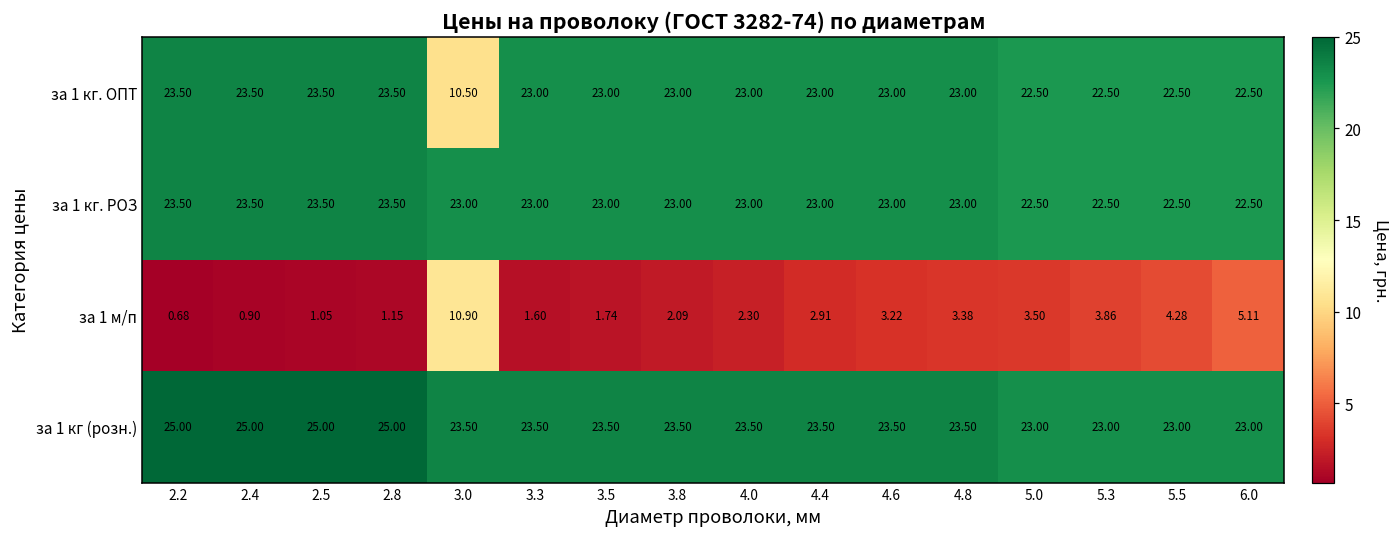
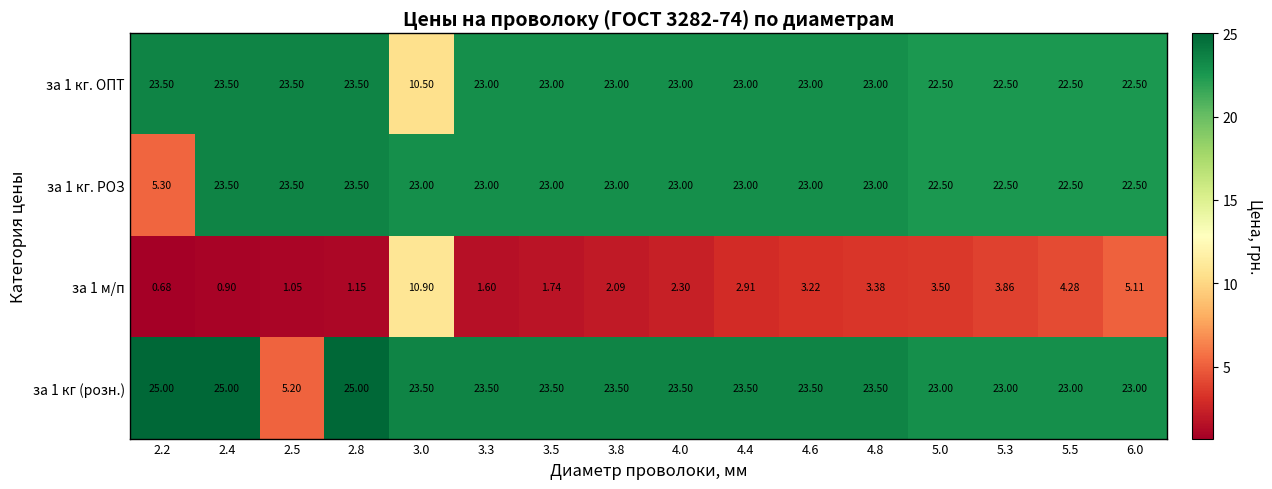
  {
    "за 1 кг. ОПТ": {
      "2.2": 23.50,
      "2.4": 23.50,
      "2.5": 23.50,
      "2.8": 23.50,
      "3.0": 10.50,
      "3.3": 23.00,
      "3.5": 23.00,
      "3.8": 23.00,
      "4.0": 23.00,
      "4.4": 23.00,
      "4.6": 23.00,
      "4.8": 23.00,
      "5.0": 22.50,
      "5.3": 22.50,
      "5.5": 22.50,
      "6.0": 22.50
    },
    "за 1 кг. РОЗ": {
-     "2.2": 23.50,
+     "2.2": 5.30,
      "2.4": 23.50,
      "2.5": 23.50,
      "2.8": 23.50,
      "3.0": 23.00,
      "3.3": 23.00,
      "3.5": 23.00,
      "3.8": 23.00,
      "4.0": 23.00,
      "4.4": 23.00,
      "4.6": 23.00,
      "4.8": 23.00,
      "5.0": 22.50,
      "5.3": 22.50,
      "5.5": 22.50,
      "6.0": 22.50
    },
    "за 1 м/п": {
      "2.2": 0.68,
      "2.4": 0.90,
      "2.5": 1.05,
      "2.8": 1.15,
      "3.0": 10.90,
      "3.3": 1.60,
      "3.5": 1.74,
      "3.8": 2.09,
      "4.0": 2.30,
      "4.4": 2.91,
      "4.6": 3.22,
      "4.8": 3.38,
      "5.0": 3.50,
      "5.3": 3.86,
      "5.5": 4.28,
      "6.0": 5.11
    },
    "за 1 кг (розн.)": {
      "2.2": 25.00,
      "2.4": 25.00,
-     "2.5": 25.00,
+     "2.5": 5.20,
      "2.8": 25.00,
      "3.0": 23.50,
      "3.3": 23.50,
      "3.5": 23.50,
      "3.8": 23.50,
      "4.0": 23.50,
      "4.4": 23.50,
      "4.6": 23.50,
      "4.8": 23.50,
      "5.0": 23.00,
      "5.3": 23.00,
      "5.5": 23.00,
      "6.0": 23.00
    }
  }
